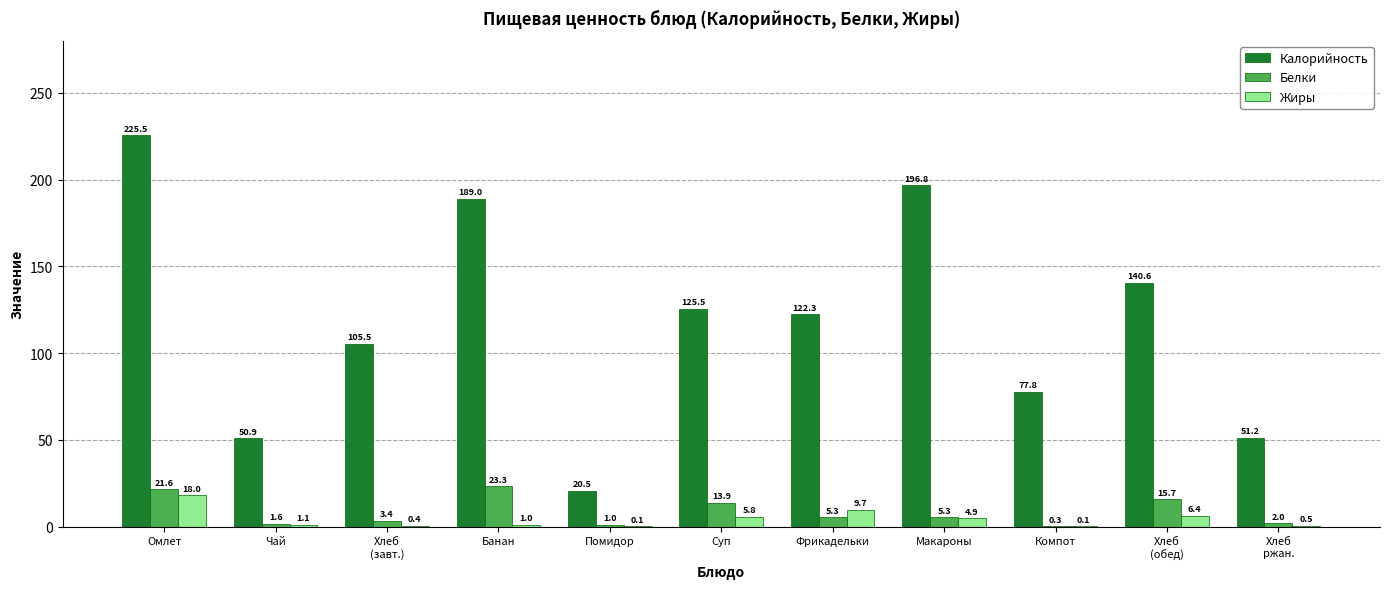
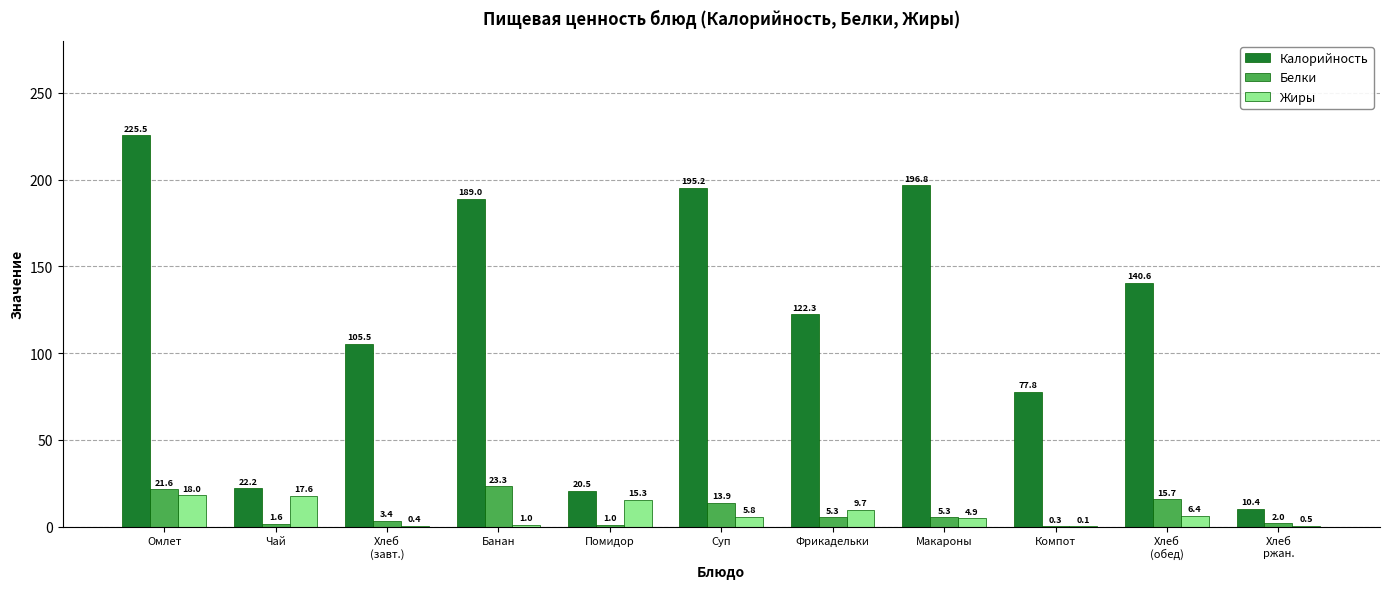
  {
    "Калорийность": {
      "Омлет": 225.5,
-     "Чай": 50.9,
+     "Чай": 22.2,
      "Хлеб (завт.)": 105.5,
      "Банан": 189.0,
      "Помидор": 20.5,
-     "Суп": 125.5,
+     "Суп": 195.2,
      "Фрикадельки": 122.3,
      "Макароны": 196.8,
      "Компот": 77.8,
      "Хлеб (обед)": 140.6,
-     "Хлеб ржан.": 51.2
+     "Хлеб ржан.": 10.4
    },
    "Белки": {
      "Омлет": 21.6,
      "Чай": 1.6,
      "Хлеб (завт.)": 3.4,
      "Банан": 23.3,
      "Помидор": 1.0,
      "Суп": 13.9,
      "Фрикадельки": 5.3,
      "Макароны": 5.3,
      "Компот": 0.3,
      "Хлеб (обед)": 15.7,
      "Хлеб ржан.": 2.0
    },
    "Жиры": {
      "Омлет": 18.0,
-     "Чай": 1.1,
+     "Чай": 17.6,
      "Хлеб (завт.)": 0.4,
      "Банан": 1.0,
-     "Помидор": 0.1,
+     "Помидор": 15.3,
      "Суп": 5.8,
      "Фрикадельки": 9.7,
      "Макароны": 4.9,
      "Компот": 0.1,
      "Хлеб (обед)": 6.4,
      "Хлеб ржан.": 0.5
    }
  }
